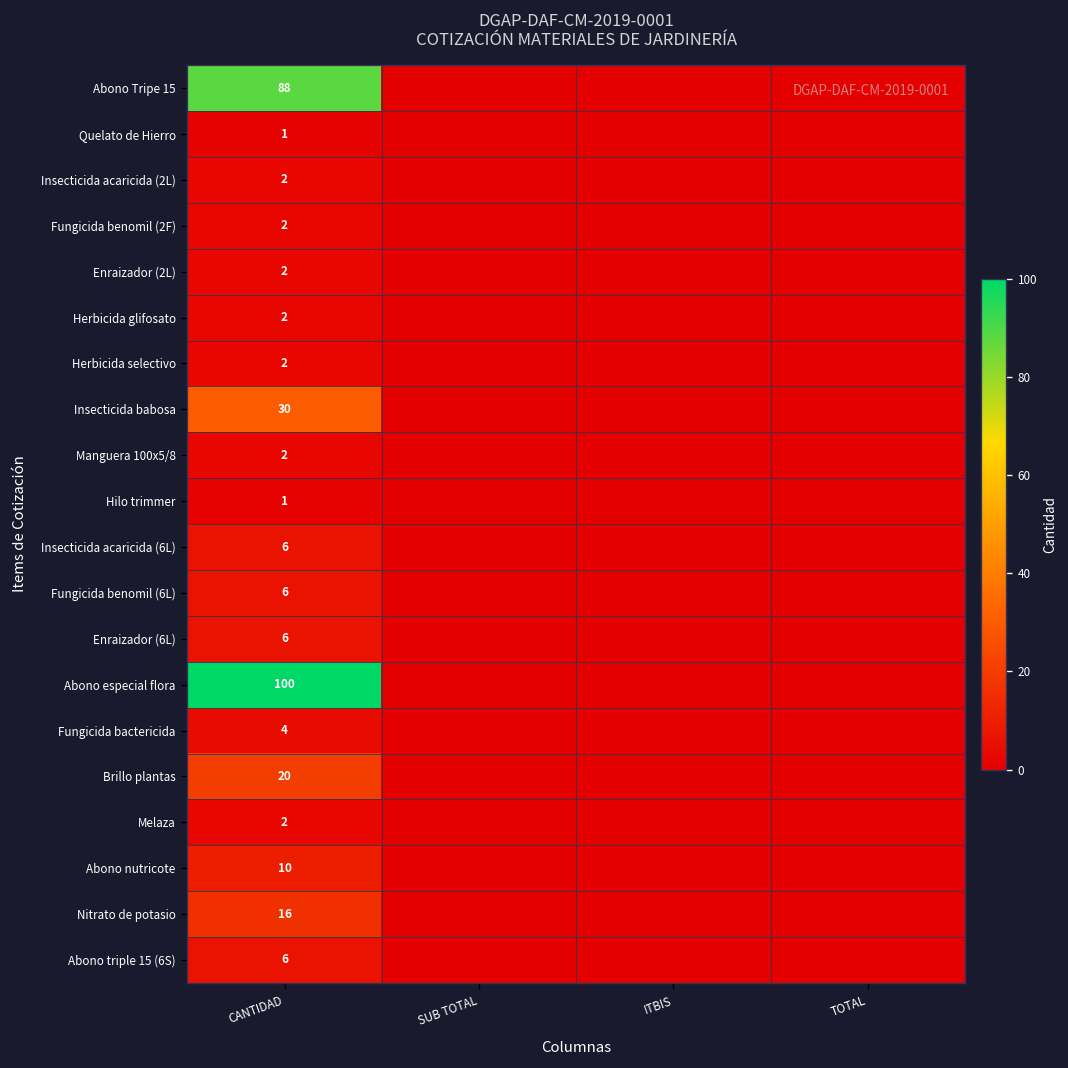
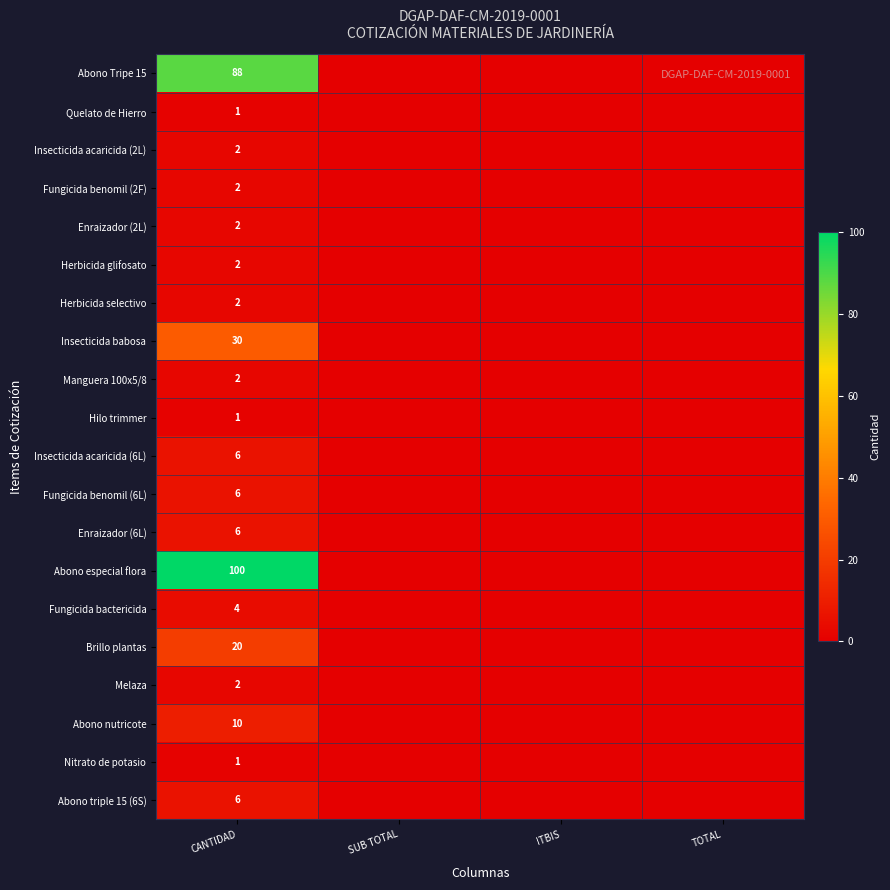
  {
    "Abono Tripe 15": {
      "CANTIDAD": "88",
      "TOTAL": "-0001"
    },
    "Quelato de Hierro": {
      "CANTIDAD": "1"
    },
    "Insecticida acaricida (2L)": {
      "CANTIDAD": "2"
    },
    "Fungicida benomil (2F)": {
      "CANTIDAD": "2"
    },
    "Enraizador (2L)": {
      "CANTIDAD": "2"
    },
    "Herbicida glifosato": {
      "CANTIDAD": "2"
    },
    "Herbicida selectivo": {
      "CANTIDAD": "2"
    },
    "Insecticida babosa": {
      "CANTIDAD": "30"
    },
    "Manguera 100x5/8": {
      "CANTIDAD": "2"
    },
    "Hilo trimmer": {
      "CANTIDAD": "1"
    },
    "Insecticida acaricida (6L)": {
      "CANTIDAD": "6"
    },
    "Fungicida benomil (6L)": {
      "CANTIDAD": "6"
    },
    "Enraizador (6L)": {
      "CANTIDAD": "6"
    },
    "Abono especial flora": {
      "CANTIDAD": "100"
    },
    "Fungicida bactericida": {
      "CANTIDAD": "4"
    },
    "Brillo plantas": {
      "CANTIDAD": "20"
    },
    "Melaza": {
      "CANTIDAD": "2"
    },
    "Abono nutricote": {
      "CANTIDAD": "10"
    },
    "Nitrato de potasio": {
-     "CANTIDAD": "16"
+     "CANTIDAD": "1"
    },
    "Abono triple 15 (6S)": {
      "CANTIDAD": "6"
    }
  }
